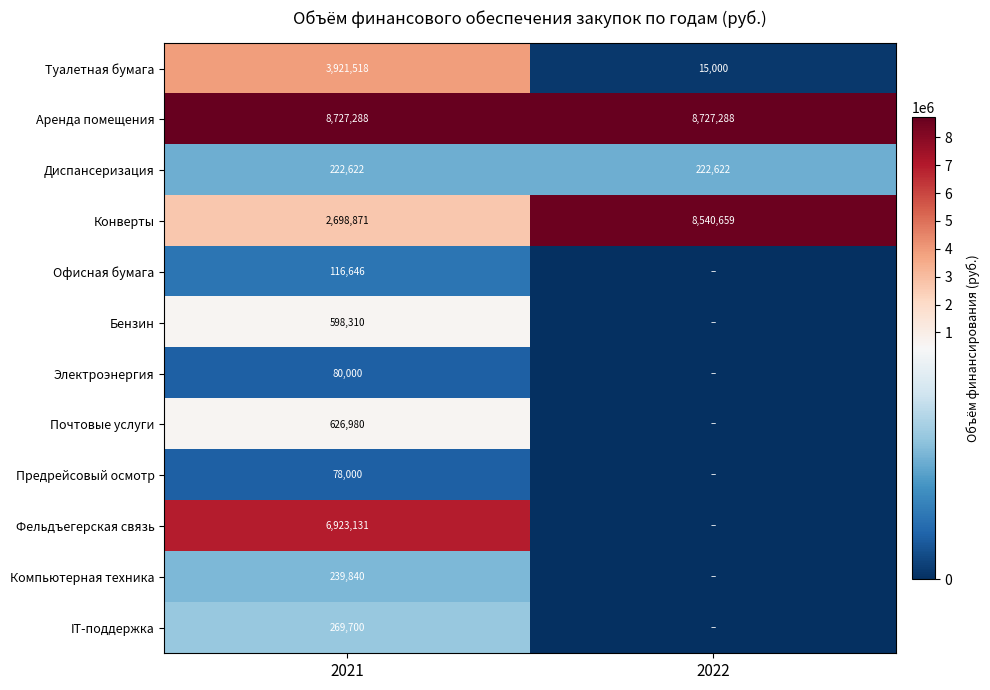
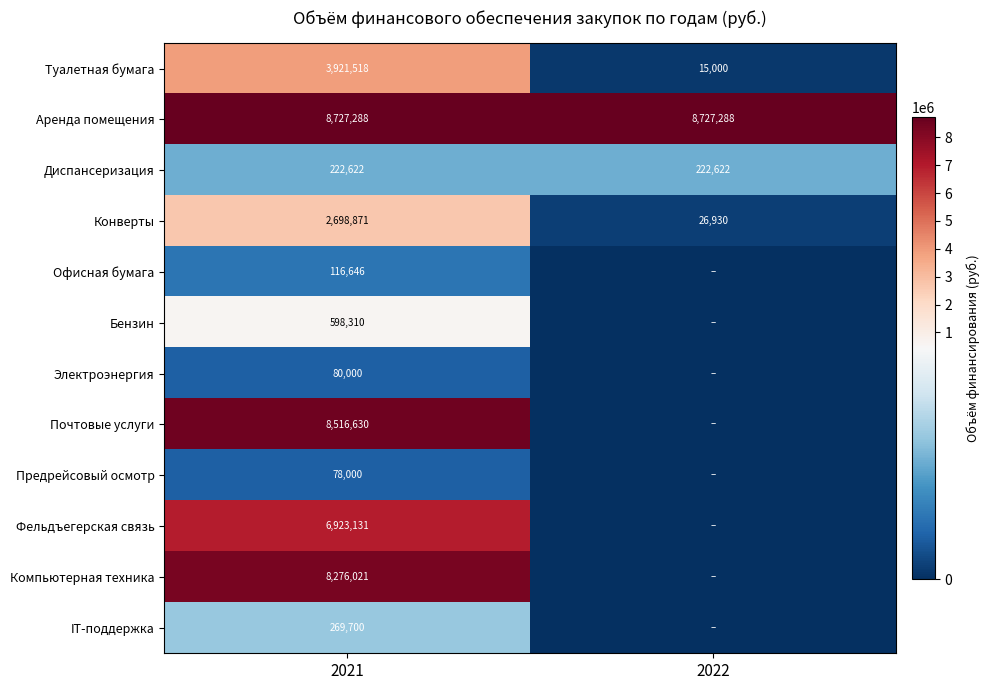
  {
    "Туалетная бумага": {
      "2021": "3,921,518",
      "2022": "15,000"
    },
    "Аренда помещения": {
      "2021": "8,727,288",
      "2022": "8,727,288"
    },
    "Диспансеризация": {
      "2021": "222,622",
      "2022": "222,622"
    },
    "Конверты": {
      "2021": "2,698,871",
-     "2022": "8,540,659"
+     "2022": "26,930"
    },
    "Офисная бумага": {
      "2021": "116,646"
    },
    "Бензин": {
      "2021": "598,310"
    },
    "Электроэнергия": {
      "2021": "80,000"
    },
    "Почтовые услуги": {
-     "2021": "626,980"
+     "2021": "8,516,630"
    },
    "Предрейсовый осмотр": {
      "2021": "78,000"
    },
    "Фельдъегерская связь": {
      "2021": "6,923,131"
    },
    "Компьютерная техника": {
-     "2021": "239,840"
+     "2021": "8,276,021"
    },
    "IT-поддержка": {
      "2021": "269,700"
    }
  }
